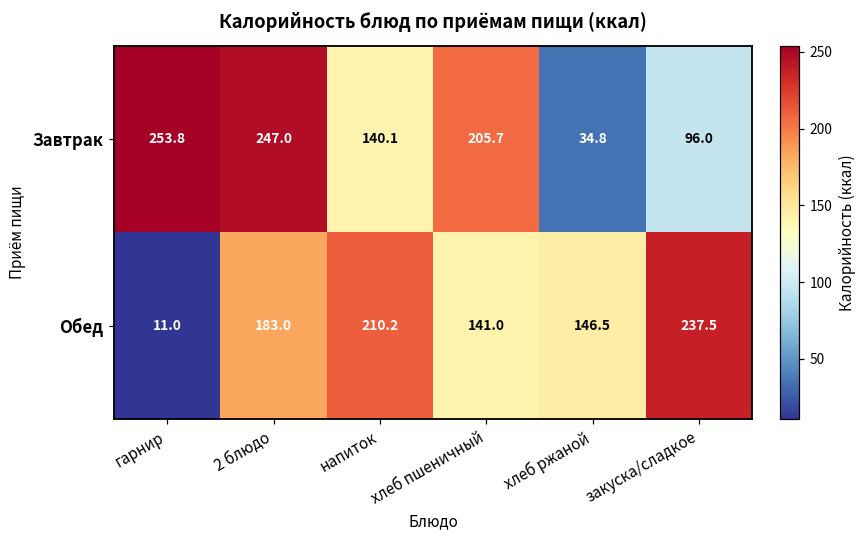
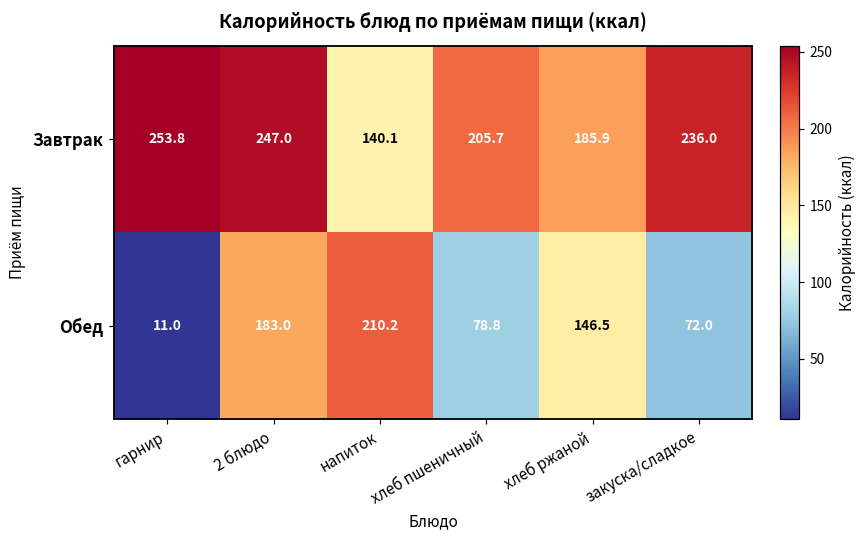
  {
    "Завтрак": {
      "гарнир": 253.8,
      "2 блюдо": 247.0,
      "напиток": 140.1,
      "хлеб пшеничный": 205.7,
-     "хлеб ржаной": 34.8,
-     "закуска/сладкое": 96.0
+     "хлеб ржаной": 185.9,
+     "закуска/сладкое": 236.0
    },
    "Обед": {
      "гарнир": 11.0,
      "2 блюдо": 183.0,
      "напиток": 210.2,
-     "хлеб пшеничный": 141.0,
+     "хлеб пшеничный": 78.8,
      "хлеб ржаной": 146.5,
-     "закуска/сладкое": 237.5
+     "закуска/сладкое": 72.0
    }
  }
